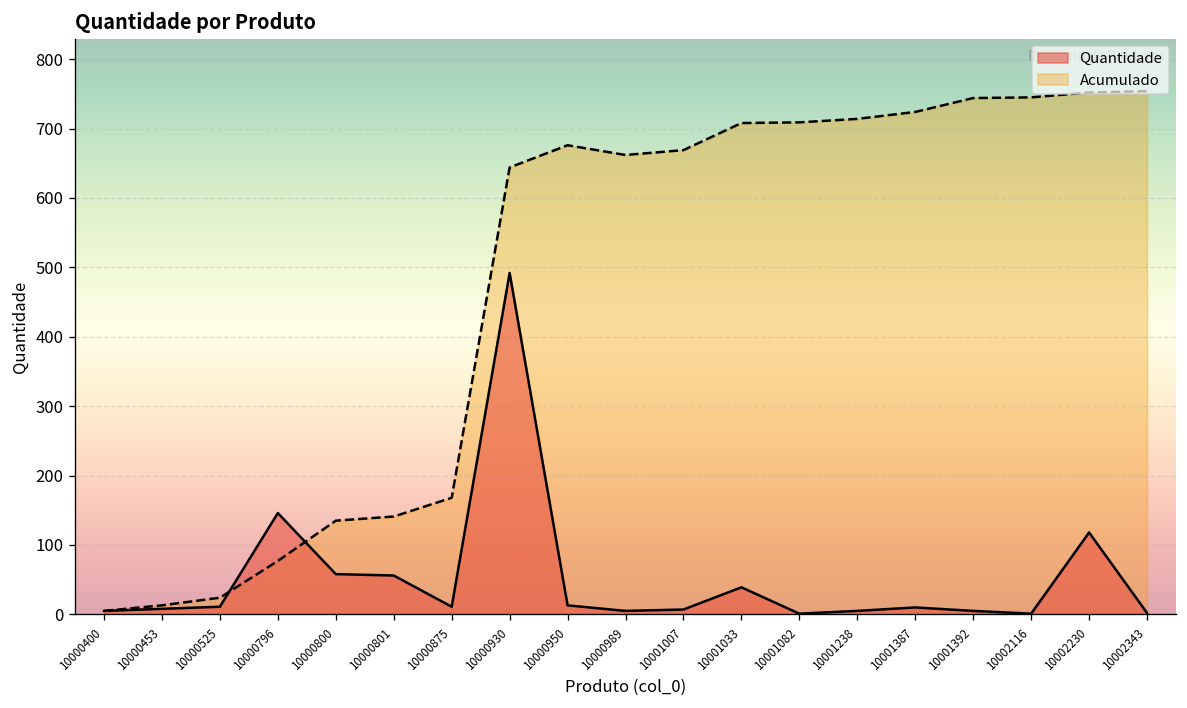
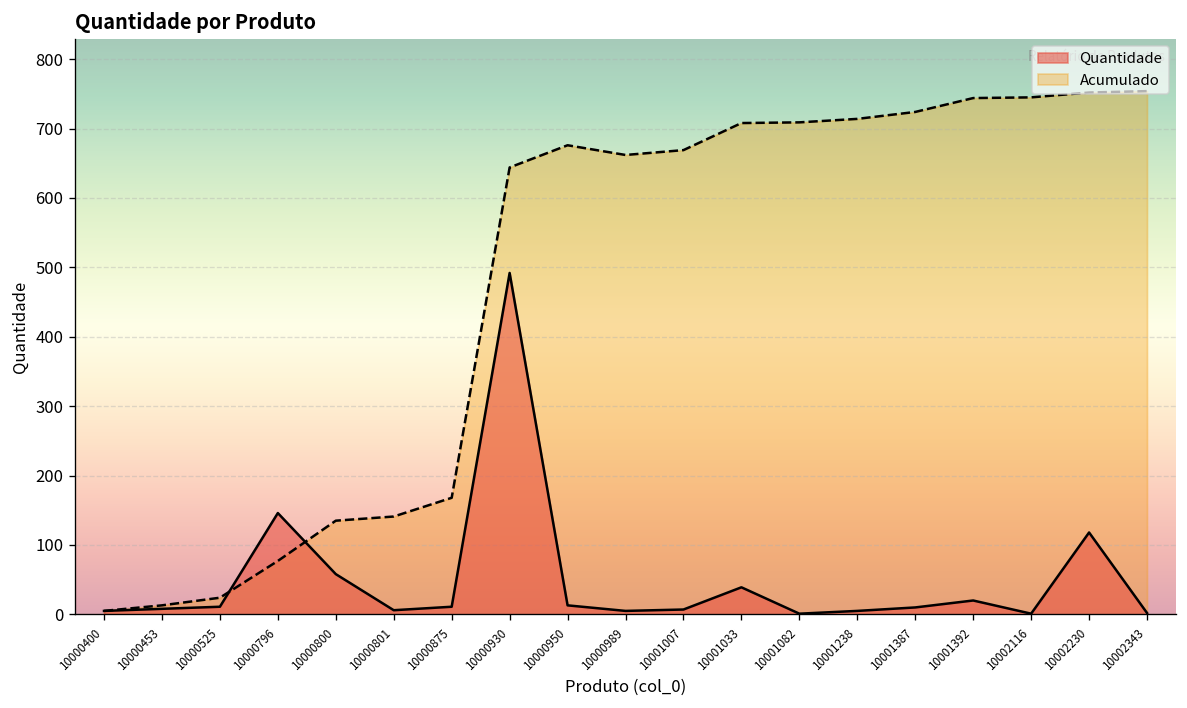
  {
    "Quantidade": {
      "10000453": 10,
      "10000525": 10,
      "10000796": 150,
      "10000800": 60,
-     "10000801": 60,
+     "10000801": 10,
      "10000875": 10,
      "10000930": 490,
      "10000950": 10,
      "10000989": 10,
      "10001007": 10,
      "10001033": 40,
      "10001082": 0,
      "10001238": 10,
      "10001387": 10,
-     "10001392": 10,
+     "10001392": 20,
      "10002116": 0,
      "10002230": 120,
      "10002343": 0
    },
    "Acumulado": {
      "10000453": 10,
      "10000525": 20,
      "10000796": 80,
      "10000800": 140,
      "10000801": 140,
      "10000875": 170,
      "10000930": 640,
      "10000950": 680,
      "10000989": 660,
      "10001007": 670,
      "10001033": 710,
      "10001082": 710,
      "10001238": 710,
      "10001387": 720,
      "10001392": 740,
      "10002116": 750
    }
  }
